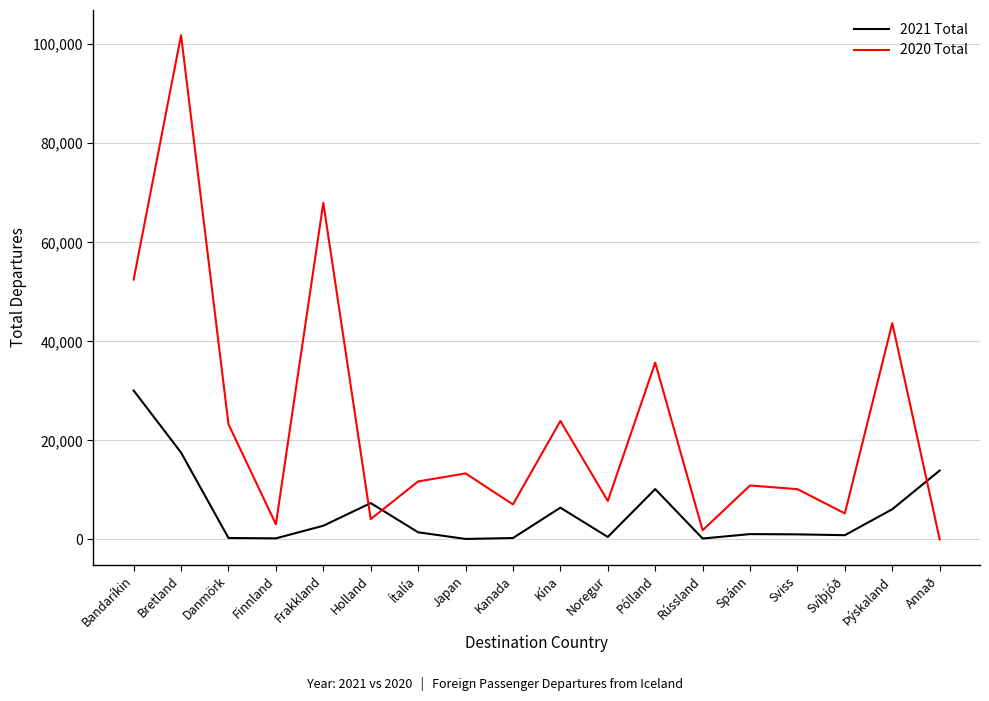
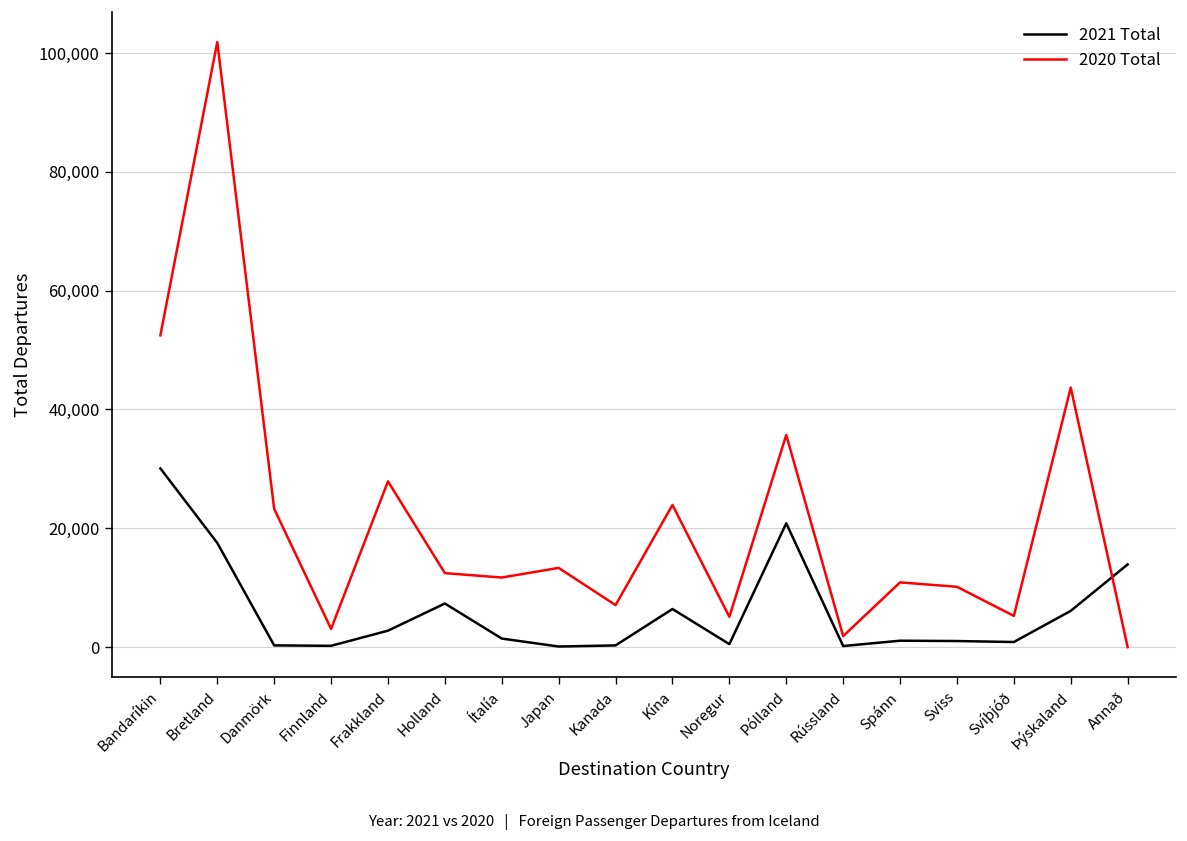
  {
    "2021 Total": {
      "Bandaríkin": "30,000",
      "Bretland": "18,000",
      "Danmörk": "0",
      "Finnland": "0",
      "Frakkland": "3,000",
      "Holland": "7,000",
      "Ítalía": "1,000",
      "Japan": "0",
      "Kanada": "0",
      "Kína": "6,000",
      "Noregur": "1,000",
-     "Pólland": "10,000",
+     "Pólland": "21,000",
      "Rússland": "0",
      "Spánn": "1,000",
      "Sviss": "1,000",
      "Svíþjóð": "1,000",
      "Þýskaland": "6,000",
      "Annað": "14,000"
    },
    "2020 Total": {
      "Bandaríkin": "52,000",
      "Bretland": "102,000",
      "Danmörk": "23,000",
      "Finnland": "3,000",
-     "Frakkland": "68,000",
-     "Holland": "4,000",
+     "Frakkland": "28,000",
+     "Holland": "12,000",
      "Ítalía": "12,000",
      "Japan": "13,000",
      "Kanada": "7,000",
      "Kína": "24,000",
-     "Noregur": "8,000",
+     "Noregur": "5,000",
      "Pólland": "36,000",
      "Rússland": "2,000",
      "Spánn": "11,000",
      "Sviss": "10,000",
      "Svíþjóð": "5,000",
      "Þýskaland": "44,000",
      "Annað": "0"
    }
  }
